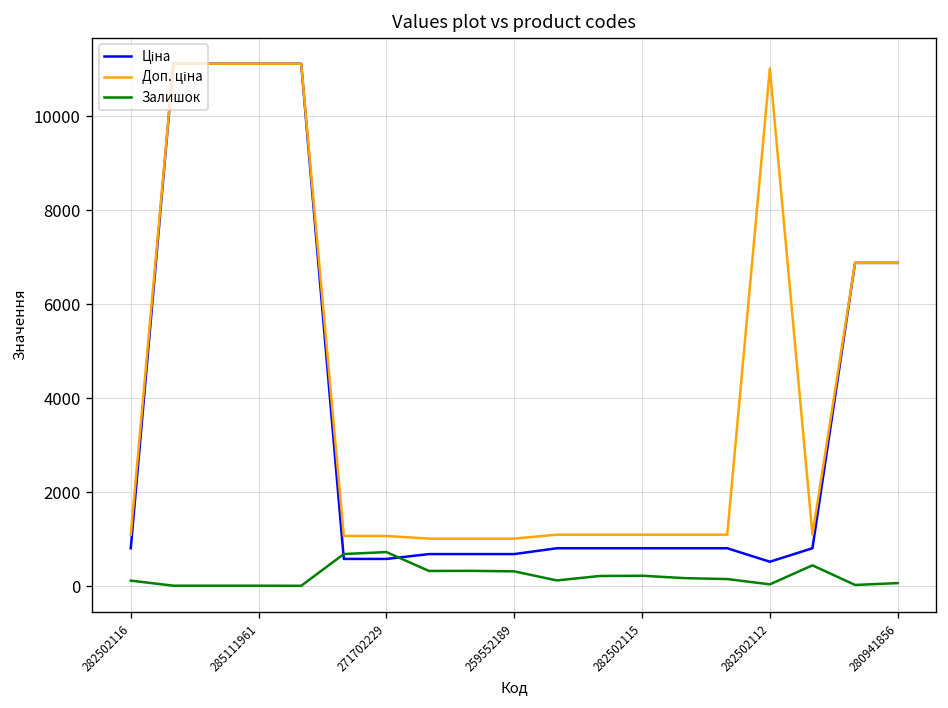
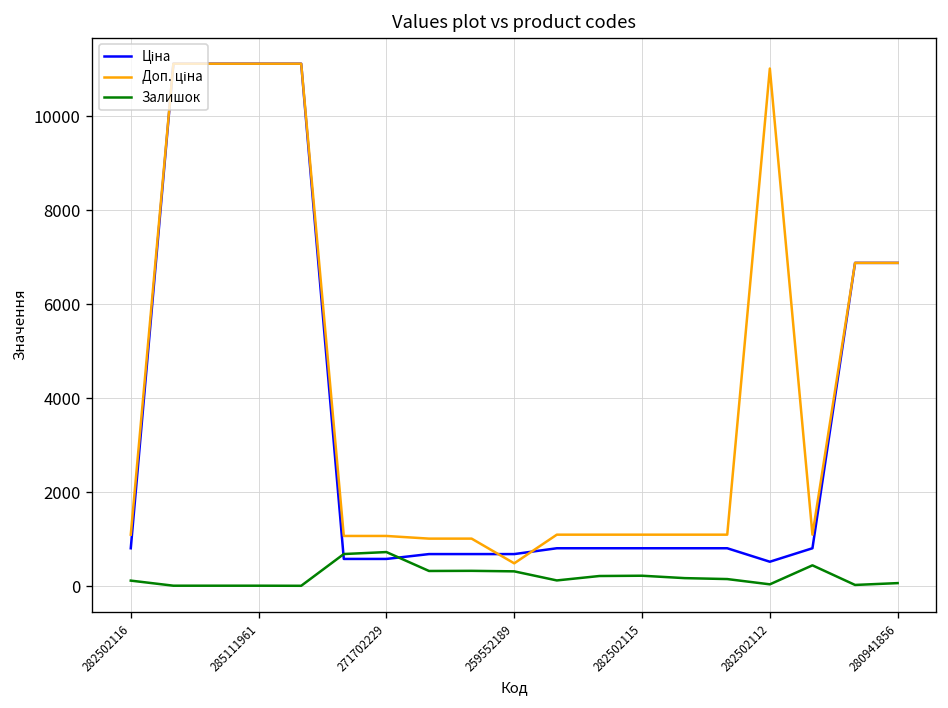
  {
    "Ціна": {
      "282502116": 800,
      "271702229": 600,
      "259552189": 700,
      "282502115": 800,
      "282502112": 500
    },
    "Доп. ціна": {
      "282502116": 1100,
      "271702229": 1100,
-     "259552189": 1000,
+     "259552189": 500,
      "282502115": 1100,
      "282502112": 11000
    },
    "Залишок": {
      "282502116": 100,
      "285111961": 0,
      "271702229": 700,
      "259552189": 300,
      "282502115": 200,
      "282502112": 0,
      "280941856": 100
    }
  }
